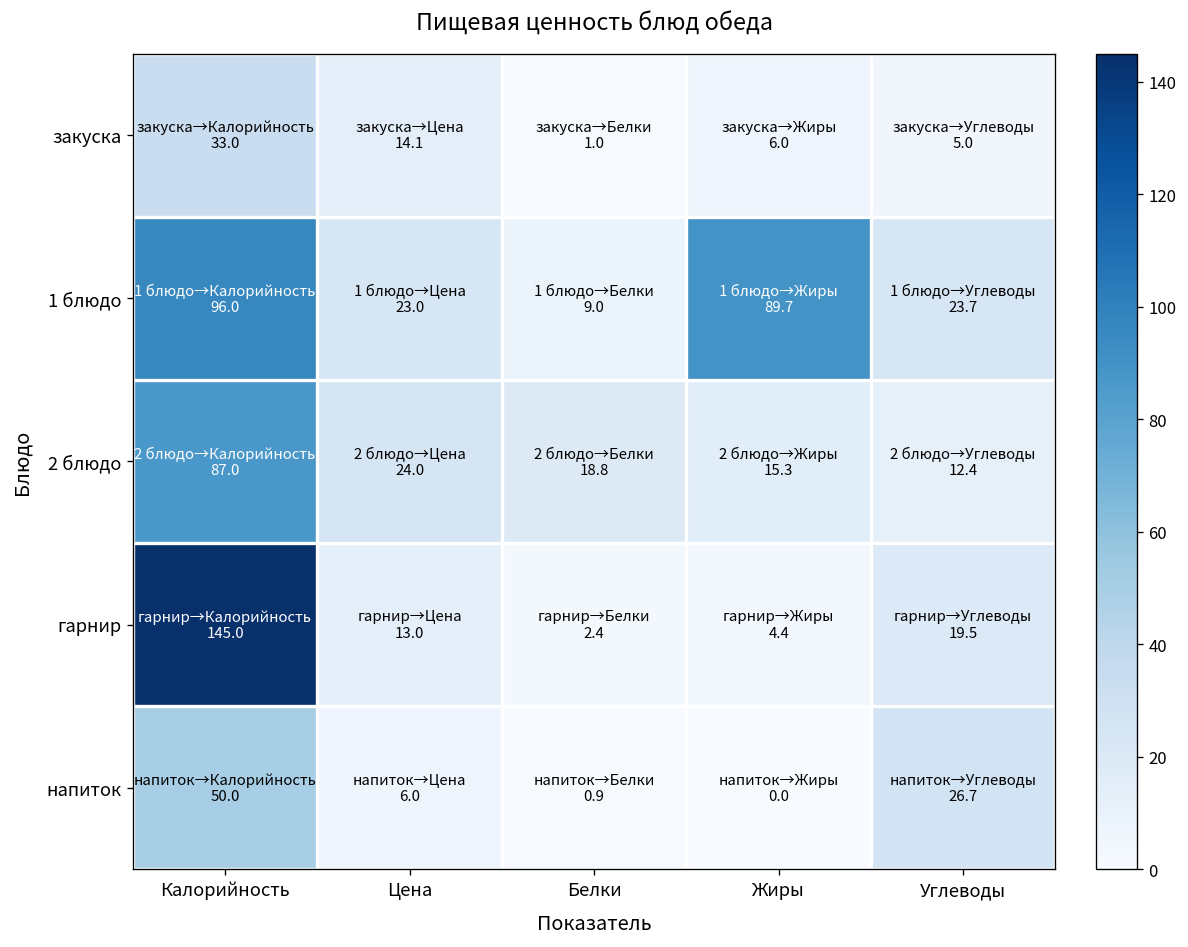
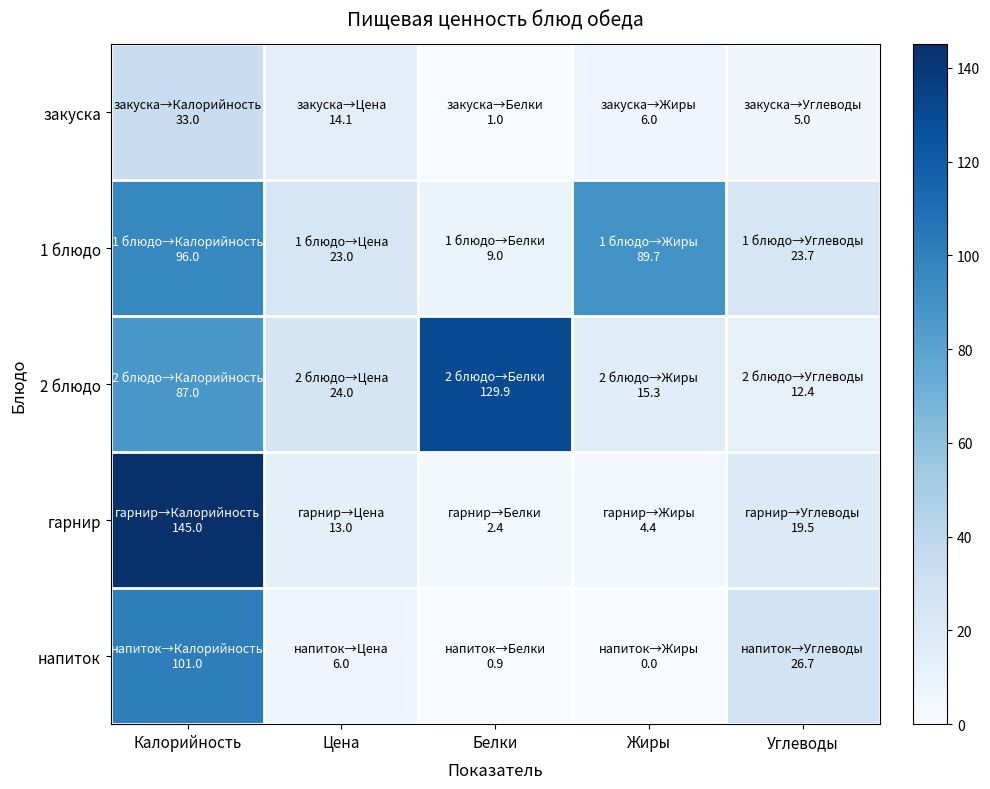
  {
    "закуска": {
      "Калорийность": 33.0,
      "Цена": 14.1,
      "Белки": 1.0,
      "Жиры": 6.0,
      "Углеводы": 5.0
    },
    "2 блюдо": {
-     "Белки": 18.8
+     "Белки": 129.9
    },
    "гарнир": {
      "Калорийность": 145.0,
      "Цена": 13.0,
      "Белки": 2.4,
      "Жиры": 4.4,
      "Углеводы": 19.5
    },
    "напиток": {
-     "Калорийность": 50.0,
+     "Калорийность": 101.0,
      "Цена": 6.0,
      "Белки": 0.9,
      "Жиры": 0.0,
      "Углеводы": 26.7
    }
  }
